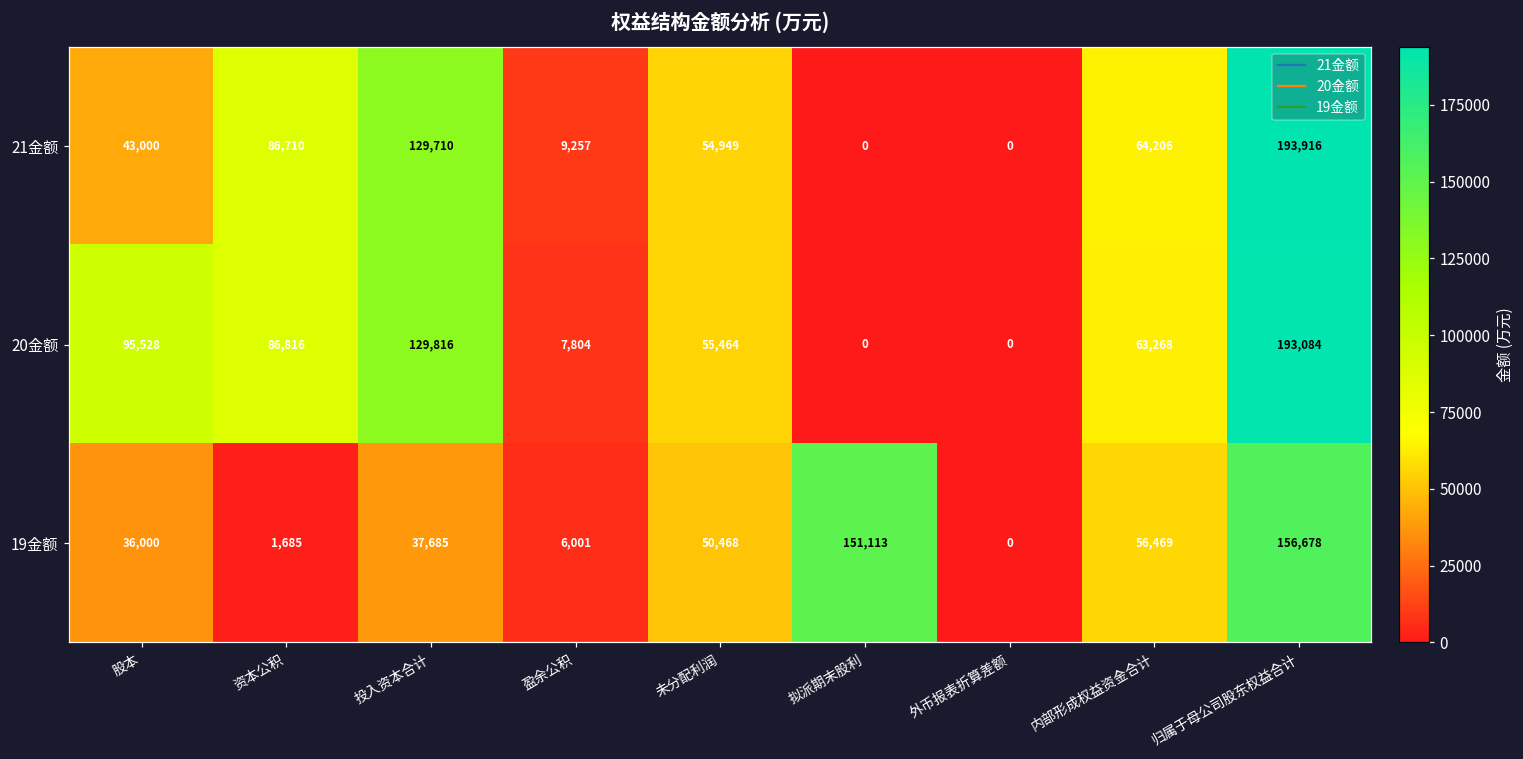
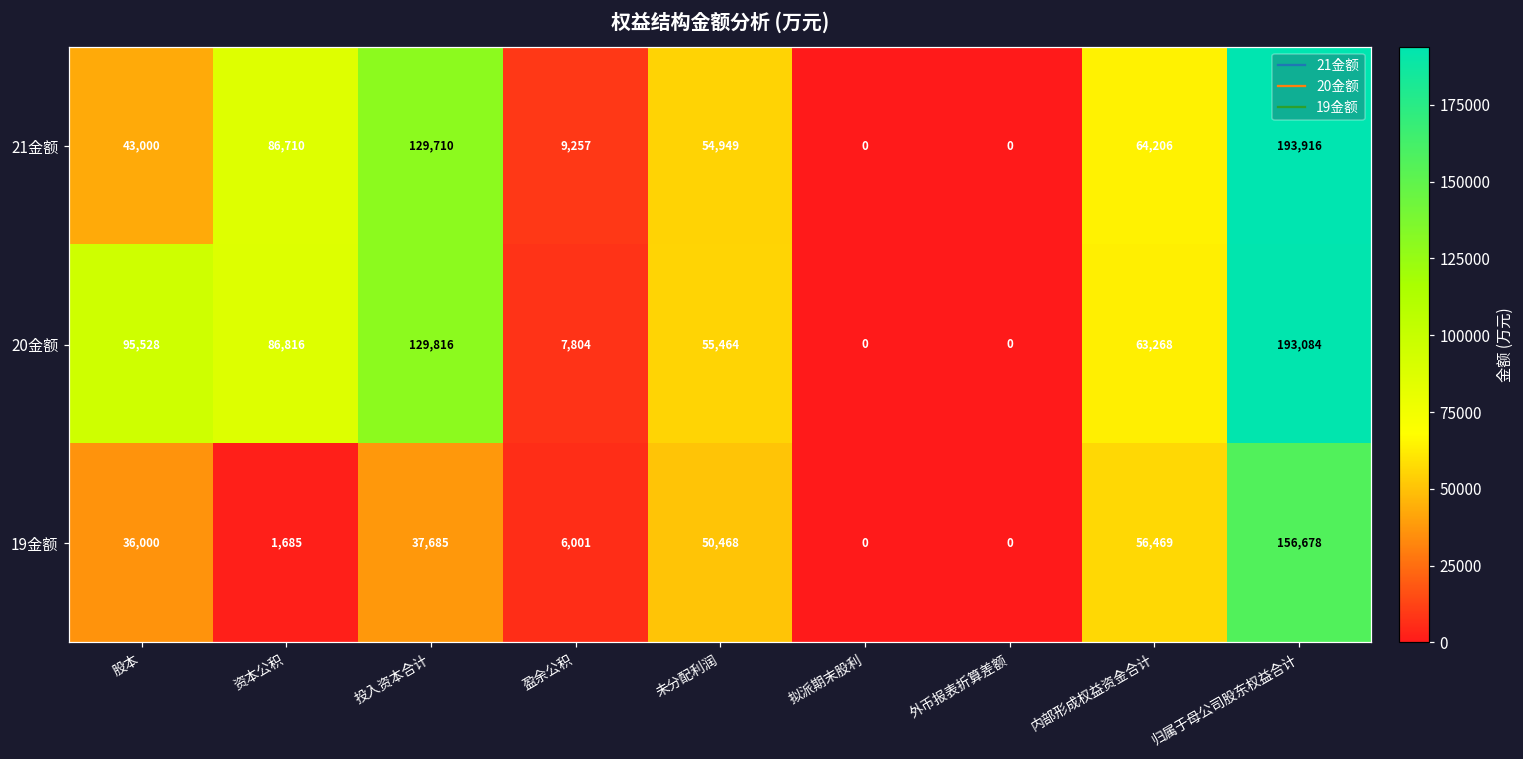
  {
    "21金额": {
      "股本": "43,000",
      "资本公积": "86,710",
      "投入资本合计": "129,710",
      "盈余公积": "9,257",
      "未分配利润": "54,949",
      "拟派期末股利": "0",
      "外币报表折算差额": "0",
      "内部形成权益资金合计": "64,206",
      "归属于母公司股东权益合计": "193,916"
    },
    "20金额": {
      "股本": "95,528",
      "资本公积": "86,816",
      "投入资本合计": "129,816",
      "盈余公积": "7,804",
      "未分配利润": "55,464",
      "拟派期末股利": "0",
      "外币报表折算差额": "0",
      "内部形成权益资金合计": "63,268",
      "归属于母公司股东权益合计": "193,084"
    },
    "19金额": {
      "股本": "36,000",
      "资本公积": "1,685",
      "投入资本合计": "37,685",
      "盈余公积": "6,001",
      "未分配利润": "50,468",
-     "拟派期末股利": "151,113",
+     "拟派期末股利": "0",
      "外币报表折算差额": "0",
      "内部形成权益资金合计": "56,469",
      "归属于母公司股东权益合计": "156,678"
    }
  }
